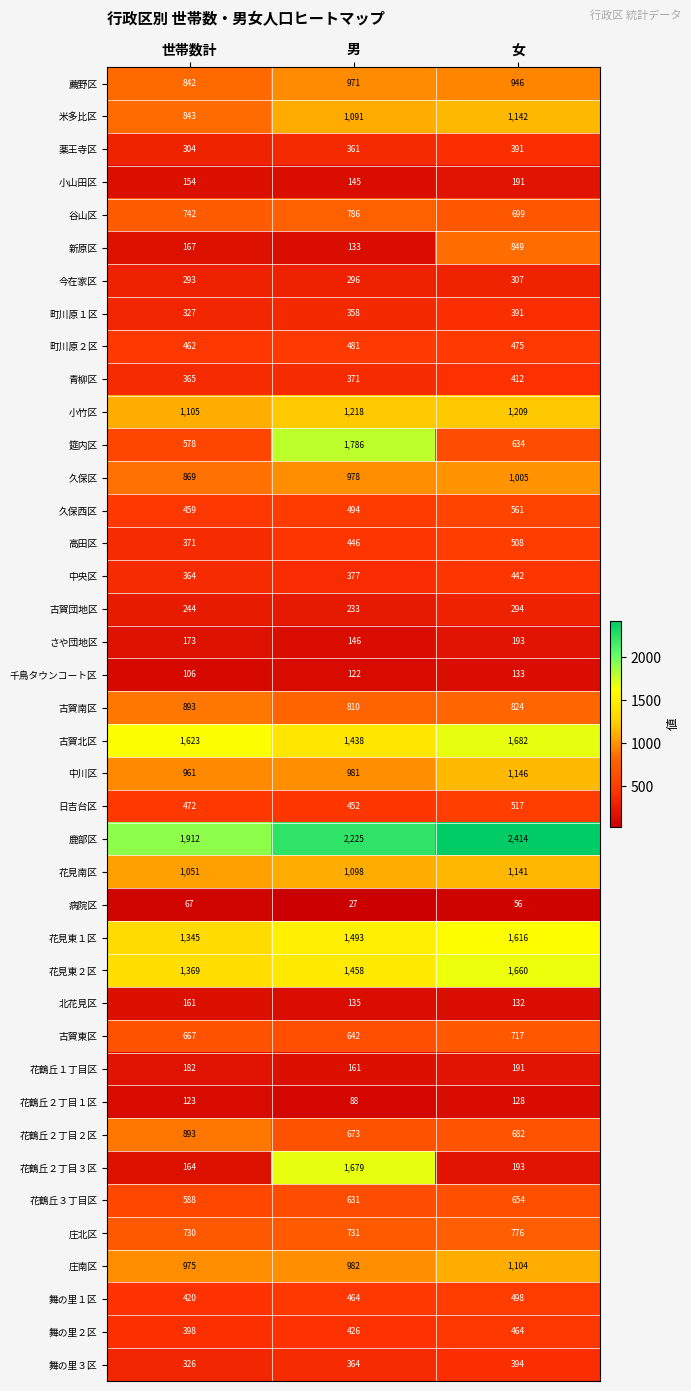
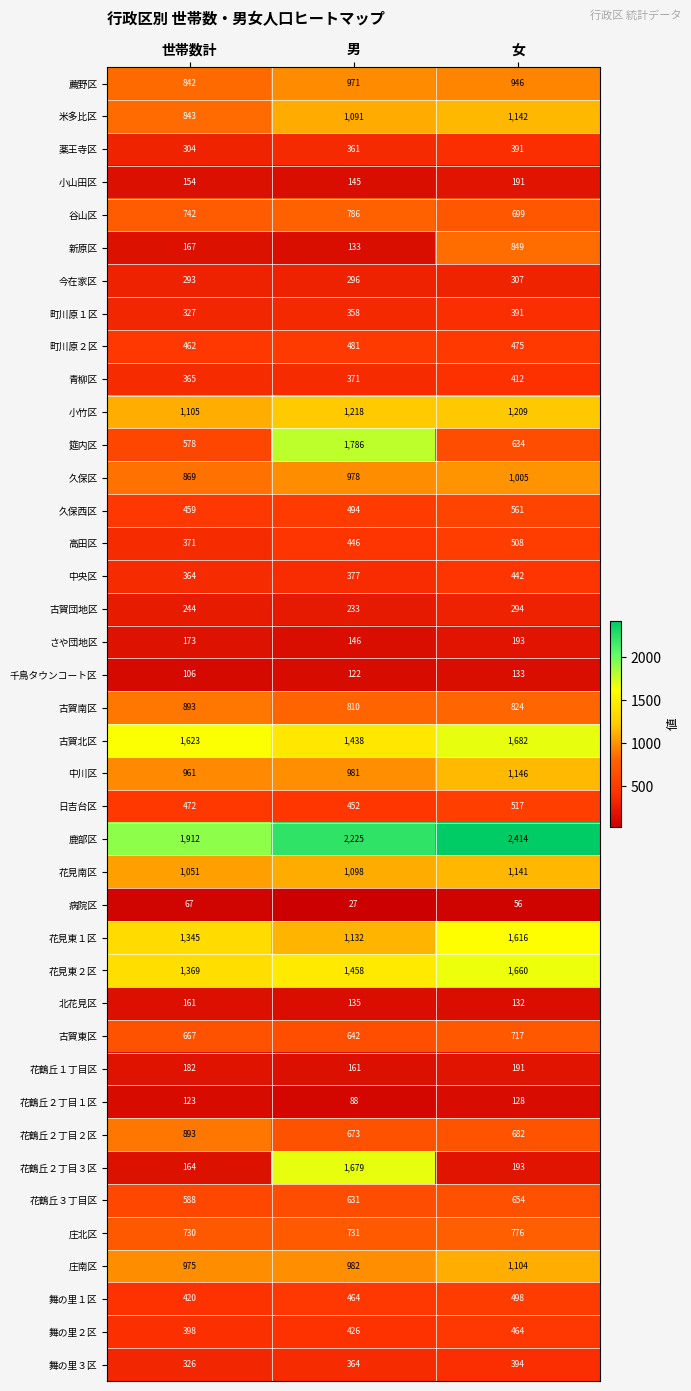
  {
    "薦野区": {
      "世帯数計": "842",
      "男": "971",
      "女": "946"
    },
    "米多比区": {
      "世帯数計": "843",
      "男": "1,091",
      "女": "1,142"
    },
    "薬王寺区": {
      "世帯数計": "304",
      "男": "361",
      "女": "391"
    },
    "小山田区": {
      "世帯数計": "154",
      "男": "145",
      "女": "191"
    },
    "谷山区": {
      "世帯数計": "742",
      "男": "786",
      "女": "699"
    },
    "新原区": {
      "世帯数計": "167",
      "男": "133",
      "女": "849"
    },
    "今在家区": {
      "世帯数計": "293",
      "男": "296",
      "女": "307"
    },
    "町川原１区": {
      "世帯数計": "327",
      "男": "358",
      "女": "391"
    },
    "町川原２区": {
      "世帯数計": "462",
      "男": "481",
      "女": "475"
    },
    "青柳区": {
      "世帯数計": "365",
      "男": "371",
      "女": "412"
    },
    "小竹区": {
      "世帯数計": "1,105",
      "男": "1,218",
      "女": "1,209"
    },
    "筵内区": {
      "世帯数計": "578",
      "男": "1,786",
      "女": "634"
    },
    "久保区": {
      "世帯数計": "869",
      "男": "978",
      "女": "1,005"
    },
    "久保西区": {
      "世帯数計": "459",
      "男": "494",
      "女": "561"
    },
    "高田区": {
      "世帯数計": "371",
      "男": "446",
      "女": "508"
    },
    "中央区": {
      "世帯数計": "364",
      "男": "377",
      "女": "442"
    },
    "古賀団地区": {
      "世帯数計": "244",
      "男": "233",
      "女": "294"
    },
    "さや団地区": {
      "世帯数計": "173",
      "男": "146",
      "女": "193"
    },
    "千鳥タウンコート区": {
      "世帯数計": "106",
      "男": "122",
      "女": "133"
    },
    "古賀南区": {
      "世帯数計": "893",
      "男": "810",
      "女": "824"
    },
    "古賀北区": {
      "世帯数計": "1,623",
      "男": "1,438",
      "女": "1,682"
    },
    "中川区": {
      "世帯数計": "961",
      "男": "981",
      "女": "1,146"
    },
    "日吉台区": {
      "世帯数計": "472",
      "男": "452",
      "女": "517"
    },
    "鹿部区": {
      "世帯数計": "1,912",
      "男": "2,225",
      "女": "2,414"
    },
    "花見南区": {
      "世帯数計": "1,051",
      "男": "1,098",
      "女": "1,141"
    },
    "病院区": {
      "世帯数計": "67",
      "男": "27",
      "女": "56"
    },
    "花見東１区": {
      "世帯数計": "1,345",
-     "男": "1,493",
+     "男": "1,132",
      "女": "1,616"
    },
    "花見東２区": {
      "世帯数計": "1,369",
      "男": "1,458",
      "女": "1,660"
    },
    "北花見区": {
      "世帯数計": "161",
      "男": "135",
      "女": "132"
    },
    "古賀東区": {
      "世帯数計": "667",
      "男": "642",
      "女": "717"
    },
    "花鶴丘１丁目区": {
      "世帯数計": "182",
      "男": "161",
      "女": "191"
    },
    "花鶴丘２丁目１区": {
      "世帯数計": "123",
      "男": "88",
      "女": "128"
    },
    "花鶴丘２丁目２区": {
      "世帯数計": "893",
      "男": "673",
      "女": "682"
    },
    "花鶴丘２丁目３区": {
      "世帯数計": "164",
      "男": "1,679",
      "女": "193"
    },
    "花鶴丘３丁目区": {
      "世帯数計": "588",
      "男": "631",
      "女": "654"
    },
    "庄北区": {
      "世帯数計": "730",
      "男": "731",
      "女": "776"
    },
    "庄南区": {
      "世帯数計": "975",
      "男": "982",
      "女": "1,104"
    },
    "舞の里１区": {
      "世帯数計": "420",
      "男": "464",
      "女": "498"
    },
    "舞の里２区": {
      "世帯数計": "398",
      "男": "426",
      "女": "464"
    },
    "舞の里３区": {
      "世帯数計": "326",
      "男": "364",
      "女": "394"
    }
  }
